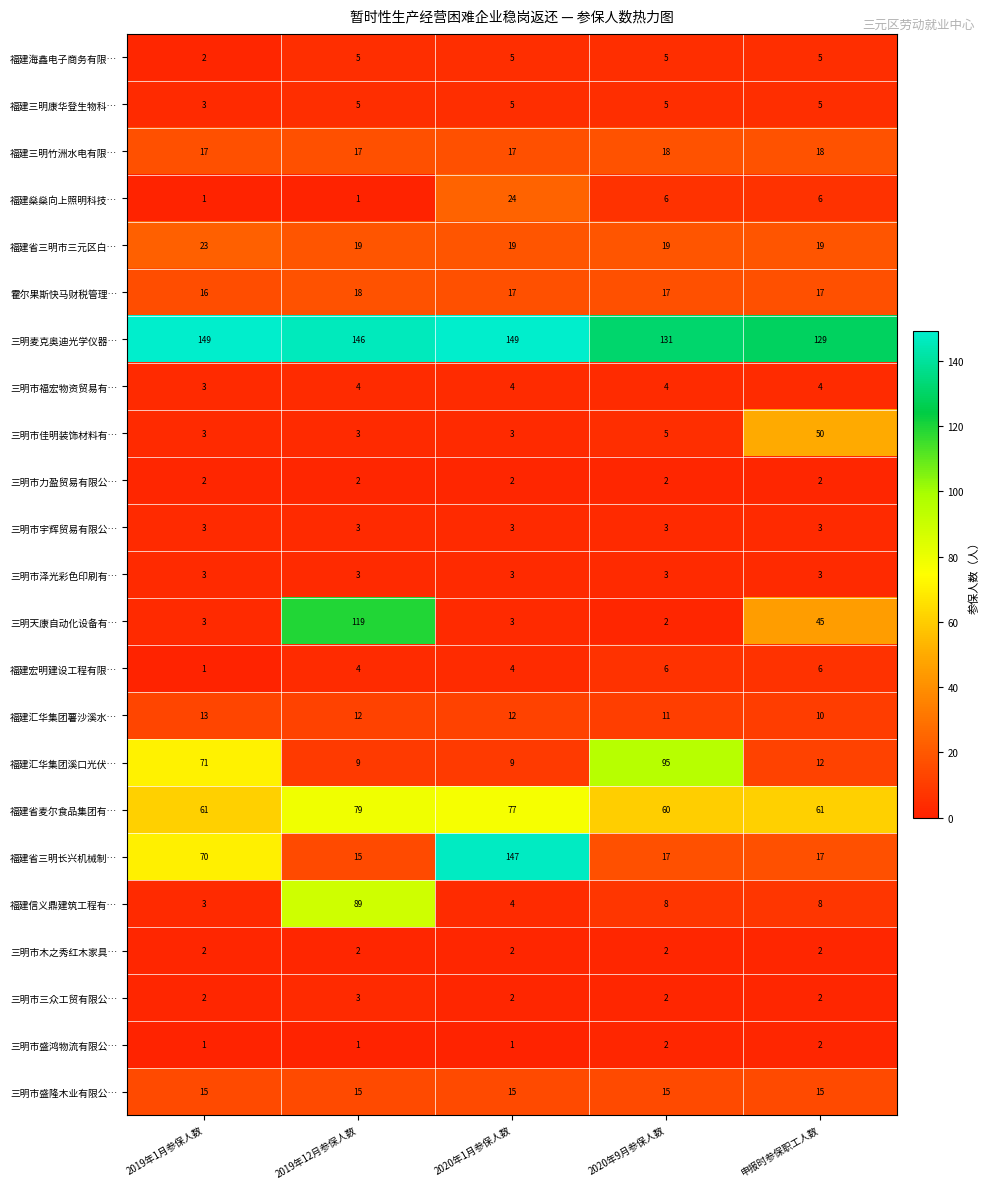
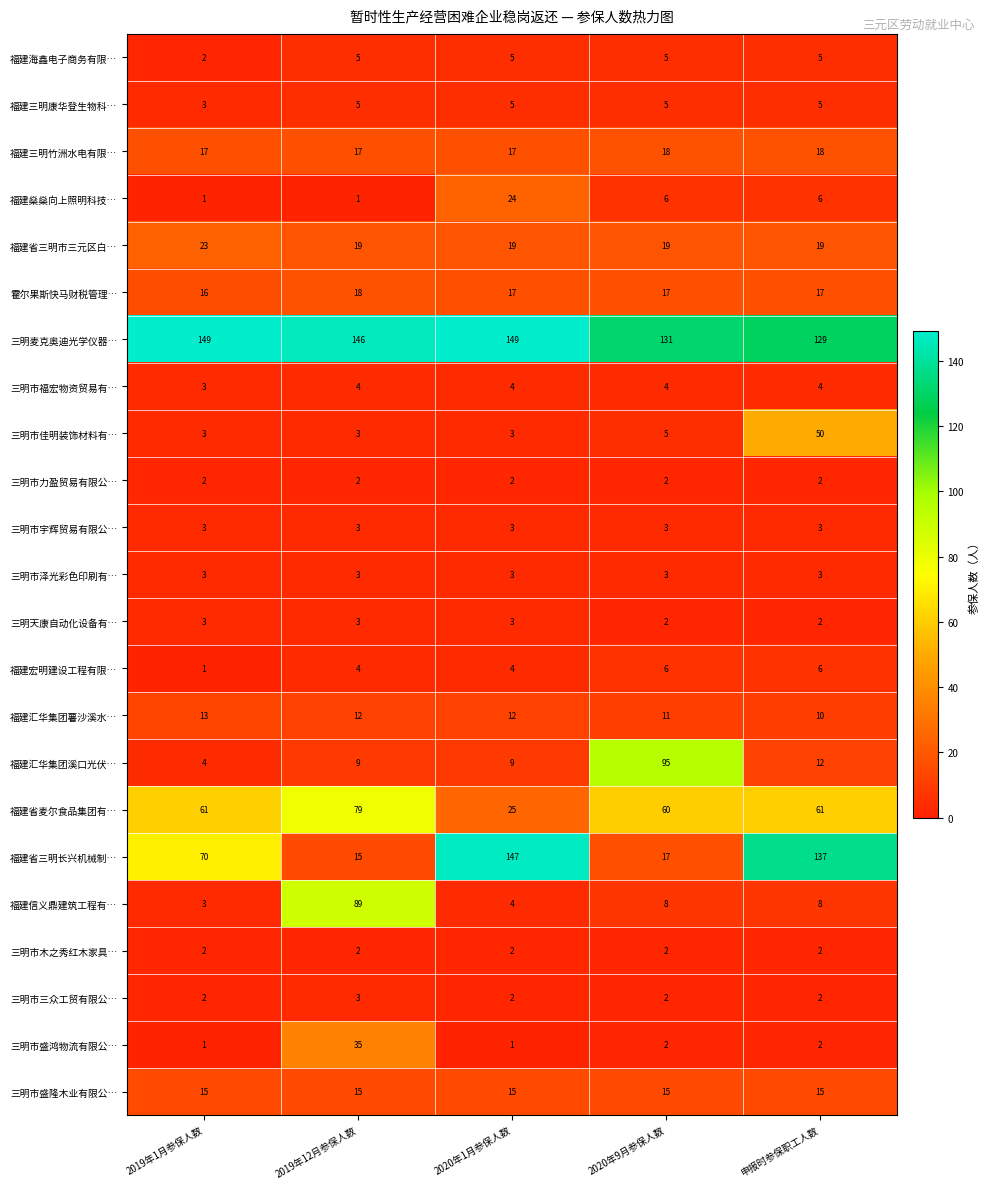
  {
    "福建海鑫电子商务有限…": {
      "2019年1月参保人数": 2,
      "2019年12月参保人数": 5,
      "2020年1月参保人数": 5,
      "2020年9月参保人数": 5,
      "申报时参保职工人数": 5
    },
    "福建三明康华登生物科…": {
      "2019年1月参保人数": 3,
      "2019年12月参保人数": 5,
      "2020年1月参保人数": 5,
      "2020年9月参保人数": 5,
      "申报时参保职工人数": 5
    },
    "福建三明竹洲水电有限…": {
      "2019年1月参保人数": 17,
      "2019年12月参保人数": 17,
      "2020年1月参保人数": 17,
      "2020年9月参保人数": 18,
      "申报时参保职工人数": 18
    },
    "福建燊燊向上照明科技…": {
      "2019年1月参保人数": 1,
      "2019年12月参保人数": 1,
      "2020年1月参保人数": 24,
      "2020年9月参保人数": 6,
      "申报时参保职工人数": 6
    },
    "福建省三明市三元区白…": {
      "2019年1月参保人数": 23,
      "2019年12月参保人数": 19,
      "2020年1月参保人数": 19,
      "2020年9月参保人数": 19,
      "申报时参保职工人数": 19
    },
    "霍尔果斯快马财税管理…": {
      "2019年1月参保人数": 16,
      "2019年12月参保人数": 18,
      "2020年1月参保人数": 17,
      "2020年9月参保人数": 17,
      "申报时参保职工人数": 17
    },
    "三明麦克奥迪光学仪器…": {
      "2019年1月参保人数": 149,
      "2019年12月参保人数": 146,
      "2020年1月参保人数": 149,
      "2020年9月参保人数": 131,
      "申报时参保职工人数": 129
    },
    "三明市福宏物资贸易有…": {
      "2019年1月参保人数": 3,
      "2019年12月参保人数": 4,
      "2020年1月参保人数": 4,
      "2020年9月参保人数": 4,
      "申报时参保职工人数": 4
    },
    "三明市佳明装饰材料有…": {
      "2019年1月参保人数": 3,
      "2019年12月参保人数": 3,
      "2020年1月参保人数": 3,
      "2020年9月参保人数": 5,
      "申报时参保职工人数": 50
    },
    "三明市力盈贸易有限公…": {
      "2019年1月参保人数": 2,
      "2019年12月参保人数": 2,
      "2020年1月参保人数": 2,
      "2020年9月参保人数": 2,
      "申报时参保职工人数": 2
    },
    "三明市宇辉贸易有限公…": {
      "2019年1月参保人数": 3,
      "2019年12月参保人数": 3,
      "2020年1月参保人数": 3,
      "2020年9月参保人数": 3,
      "申报时参保职工人数": 3
    },
    "三明市泽光彩色印刷有…": {
      "2019年1月参保人数": 3,
      "2019年12月参保人数": 3,
      "2020年1月参保人数": 3,
      "2020年9月参保人数": 3,
      "申报时参保职工人数": 3
    },
    "三明天康自动化设备有…": {
      "2019年1月参保人数": 3,
-     "2019年12月参保人数": 119,
+     "2019年12月参保人数": 3,
      "2020年1月参保人数": 3,
      "2020年9月参保人数": 2,
-     "申报时参保职工人数": 45
+     "申报时参保职工人数": 2
    },
    "福建宏明建设工程有限…": {
      "2019年1月参保人数": 1,
      "2019年12月参保人数": 4,
      "2020年1月参保人数": 4,
      "2020年9月参保人数": 6,
      "申报时参保职工人数": 6
    },
    "福建汇华集团薯沙溪水…": {
      "2019年1月参保人数": 13,
      "2019年12月参保人数": 12,
      "2020年1月参保人数": 12,
      "2020年9月参保人数": 11,
      "申报时参保职工人数": 10
    },
    "福建汇华集团溪口光伏…": {
-     "2019年1月参保人数": 71,
+     "2019年1月参保人数": 4,
      "2019年12月参保人数": 9,
      "2020年1月参保人数": 9,
      "2020年9月参保人数": 95,
      "申报时参保职工人数": 12
    },
    "福建省麦尔食品集团有…": {
      "2019年1月参保人数": 61,
      "2019年12月参保人数": 79,
-     "2020年1月参保人数": 77,
+     "2020年1月参保人数": 25,
      "2020年9月参保人数": 60,
      "申报时参保职工人数": 61
    },
    "福建省三明长兴机械制…": {
      "2019年1月参保人数": 70,
      "2019年12月参保人数": 15,
      "2020年1月参保人数": 147,
      "2020年9月参保人数": 17,
-     "申报时参保职工人数": 17
+     "申报时参保职工人数": 137
    },
    "福建信义鼎建筑工程有…": {
      "2019年1月参保人数": 3,
      "2019年12月参保人数": 89,
      "2020年1月参保人数": 4,
      "2020年9月参保人数": 8,
      "申报时参保职工人数": 8
    },
    "三明市木之秀红木家具…": {
      "2019年1月参保人数": 2,
      "2019年12月参保人数": 2,
      "2020年1月参保人数": 2,
      "2020年9月参保人数": 2,
      "申报时参保职工人数": 2
    },
    "三明市三众工贸有限公…": {
      "2019年1月参保人数": 2,
      "2019年12月参保人数": 3,
      "2020年1月参保人数": 2,
      "2020年9月参保人数": 2,
      "申报时参保职工人数": 2
    },
    "三明市盛鸿物流有限公…": {
      "2019年1月参保人数": 1,
-     "2019年12月参保人数": 1,
+     "2019年12月参保人数": 35,
      "2020年1月参保人数": 1,
      "2020年9月参保人数": 2,
      "申报时参保职工人数": 2
    },
    "三明市盛隆木业有限公…": {
      "2019年1月参保人数": 15,
      "2019年12月参保人数": 15,
      "2020年1月参保人数": 15,
      "2020年9月参保人数": 15,
      "申报时参保职工人数": 15
    }
  }
